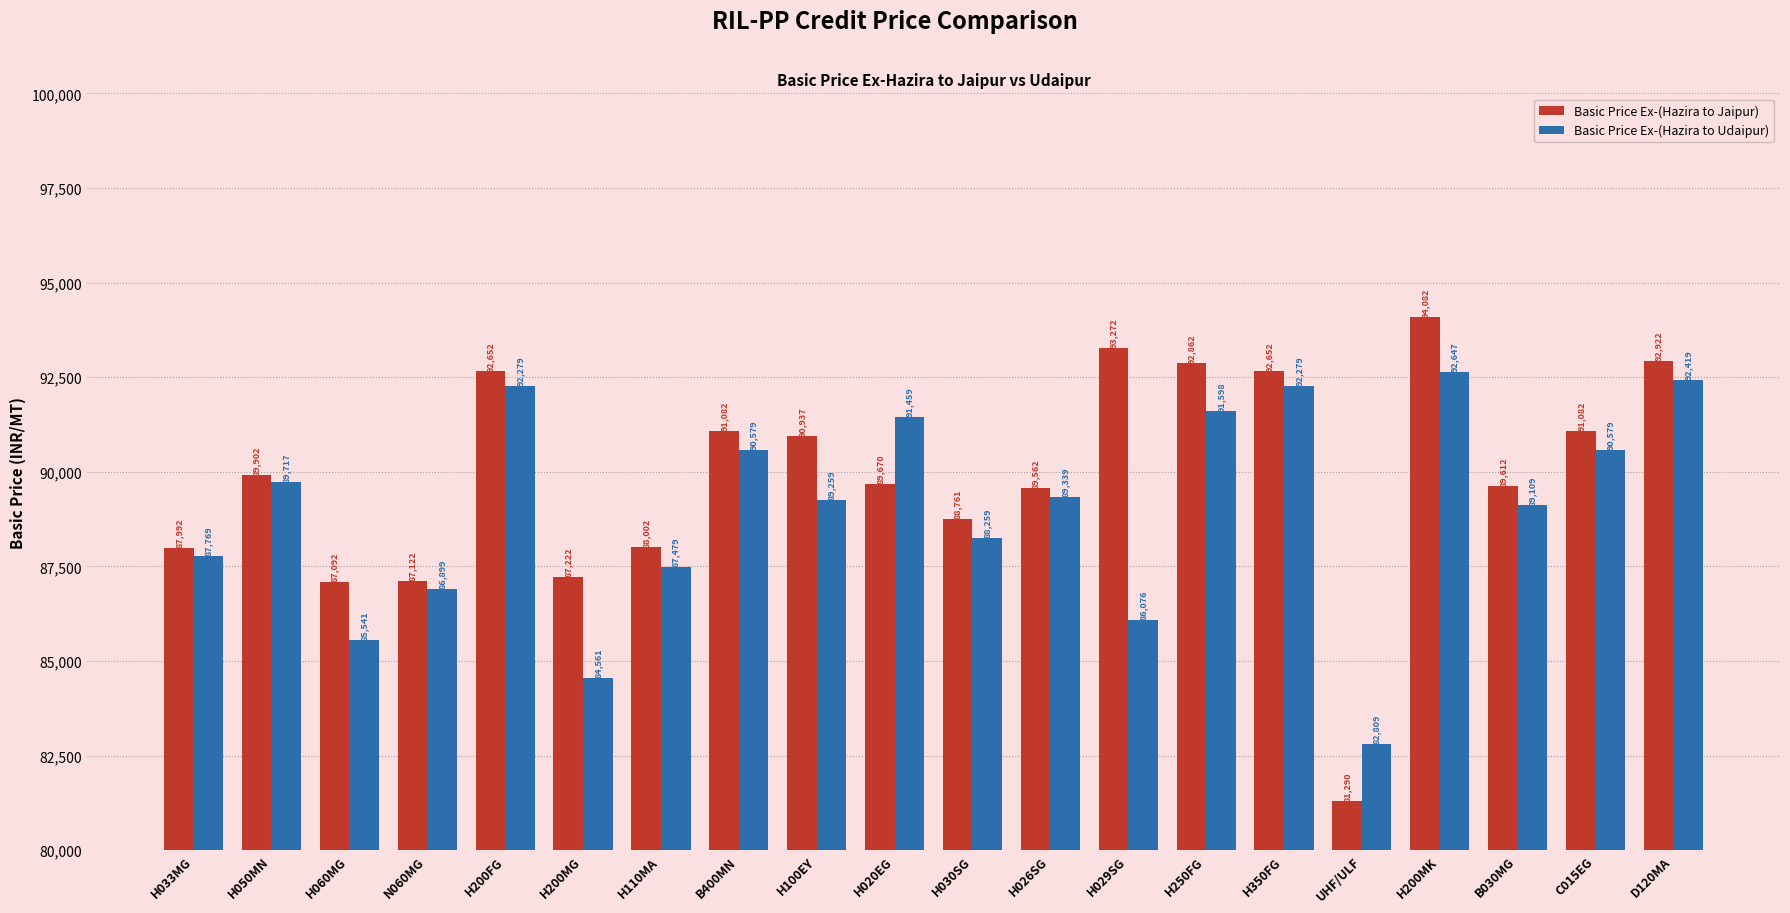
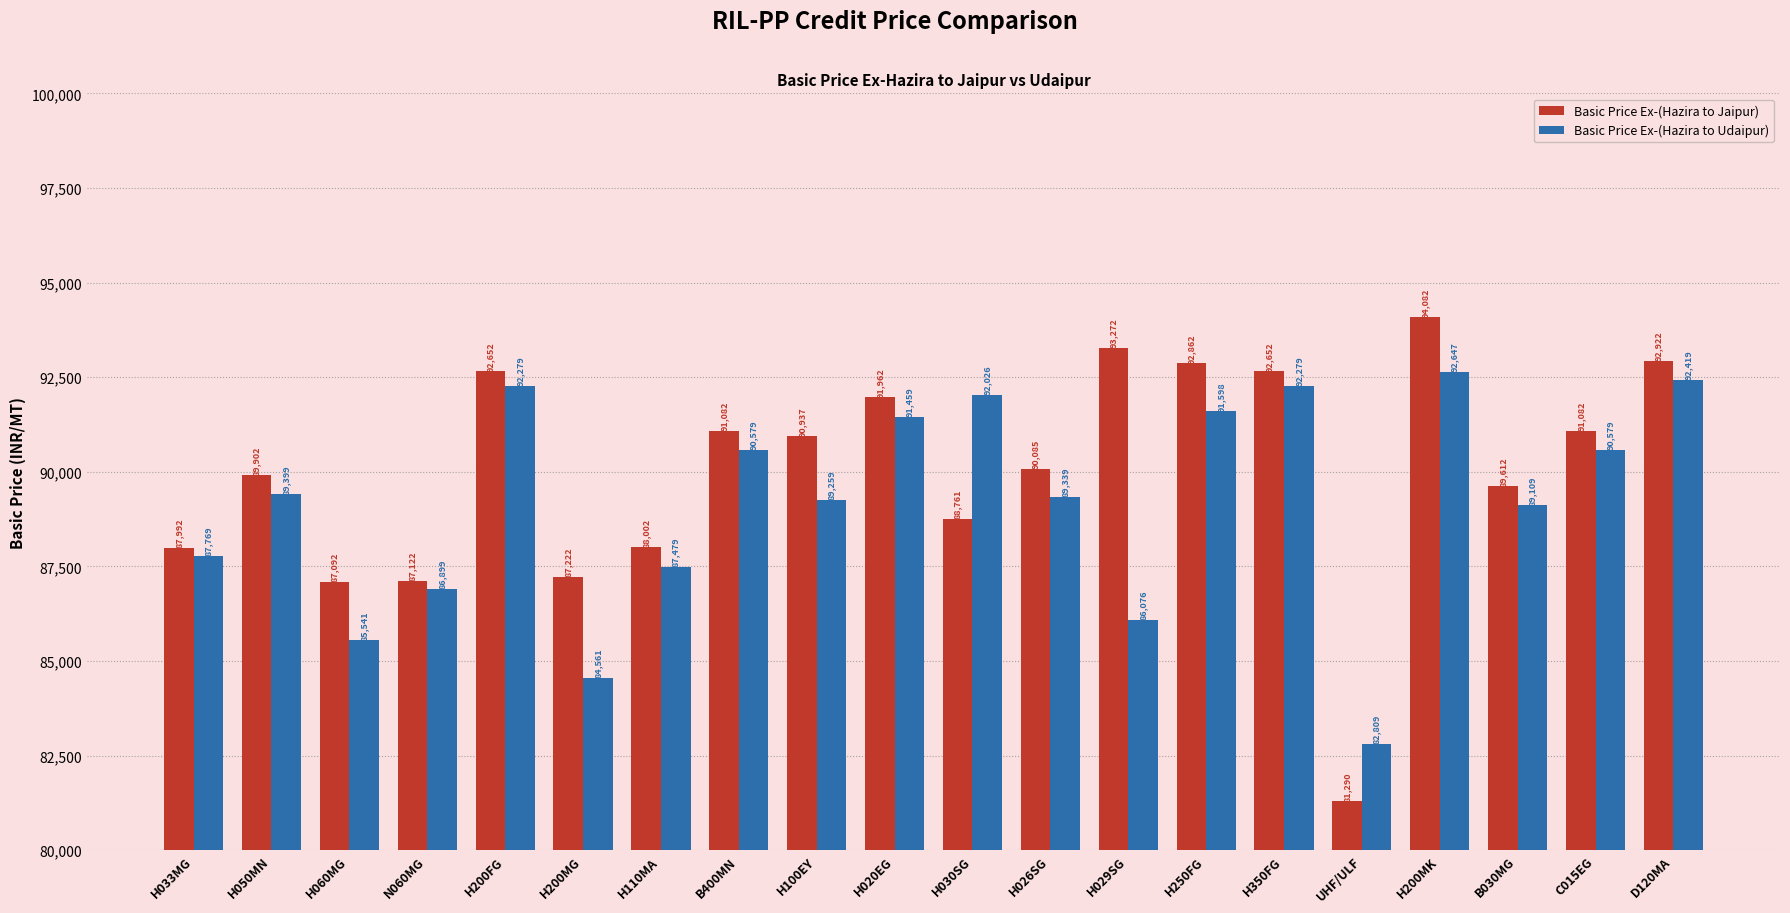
  {
    "Basic Price Ex-(Hazira to Jaipur)": {
      "H033MG": "87,992",
      "H050MN": "89,902",
      "H060MG": "87,092",
      "N060MG": "87,122",
      "H200FG": "92,652",
      "H200MG": "87,222",
      "H110MA": "88,002",
      "B400MN": "91,082",
      "H100EY": "90,937",
-     "H020EG": "89,670",
+     "H020EG": "91,962",
      "H030SG": "88,761",
-     "H026SG": "89,562",
+     "H026SG": "90,085",
      "H029SG": "93,272",
      "H250FG": "92,862",
      "H350FG": "92,652",
      "UHF/ULF": "81,290",
      "H200MK": "94,082",
      "B030MG": "89,612",
      "C015EG": "91,082",
      "D120MA": "92,922"
    },
    "Basic Price Ex-(Hazira to Udaipur)": {
      "H033MG": "87,769",
-     "H050MN": "89,717",
+     "H050MN": "89,399",
      "H060MG": "85,541",
      "N060MG": "86,899",
      "H200FG": "92,279",
      "H200MG": "84,561",
      "H110MA": "87,479",
      "B400MN": "90,579",
      "H100EY": "89,259",
      "H020EG": "91,459",
-     "H030SG": "88,259",
+     "H030SG": "92,026",
      "H026SG": "89,339",
      "H029SG": "86,076",
      "H250FG": "91,598",
      "H350FG": "92,279",
      "UHF/ULF": "82,809",
      "H200MK": "92,647",
      "B030MG": "89,109",
      "C015EG": "90,579",
      "D120MA": "92,419"
    }
  }
